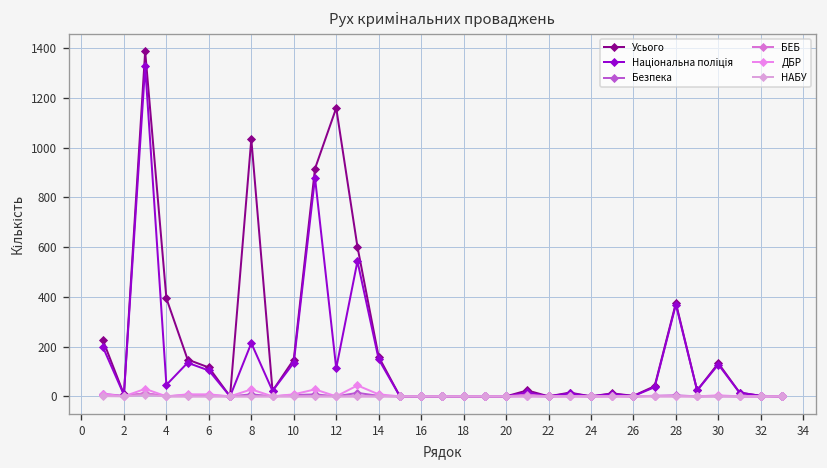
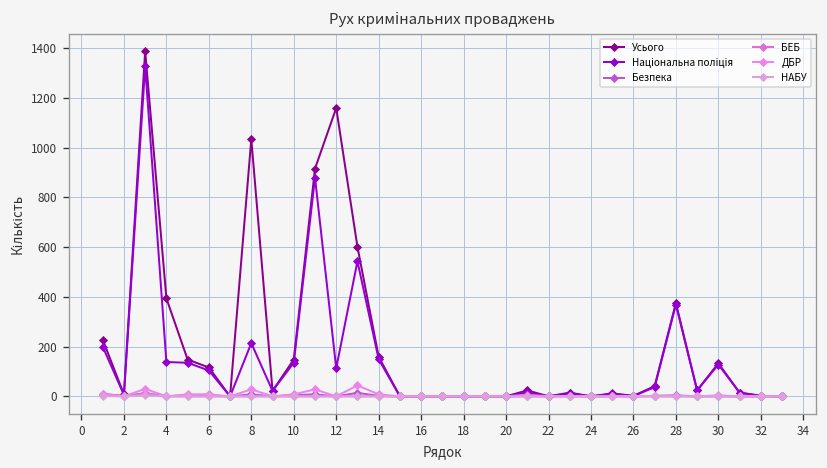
  {
    "Усього": {
      "4": 390,
      "8": 1030,
      "10": 150,
      "12": 1160
    },
    "Національна поліція": {
-     "4": 50,
+     "4": 140,
      "8": 210,
      "10": 140,
      "12": 110
    }
  }
